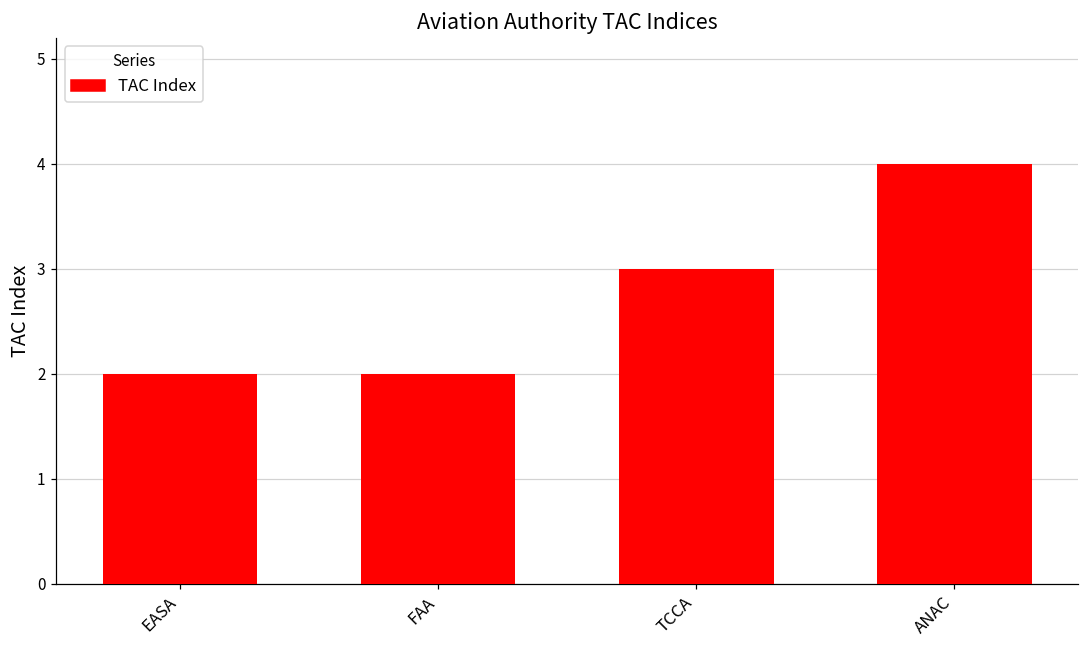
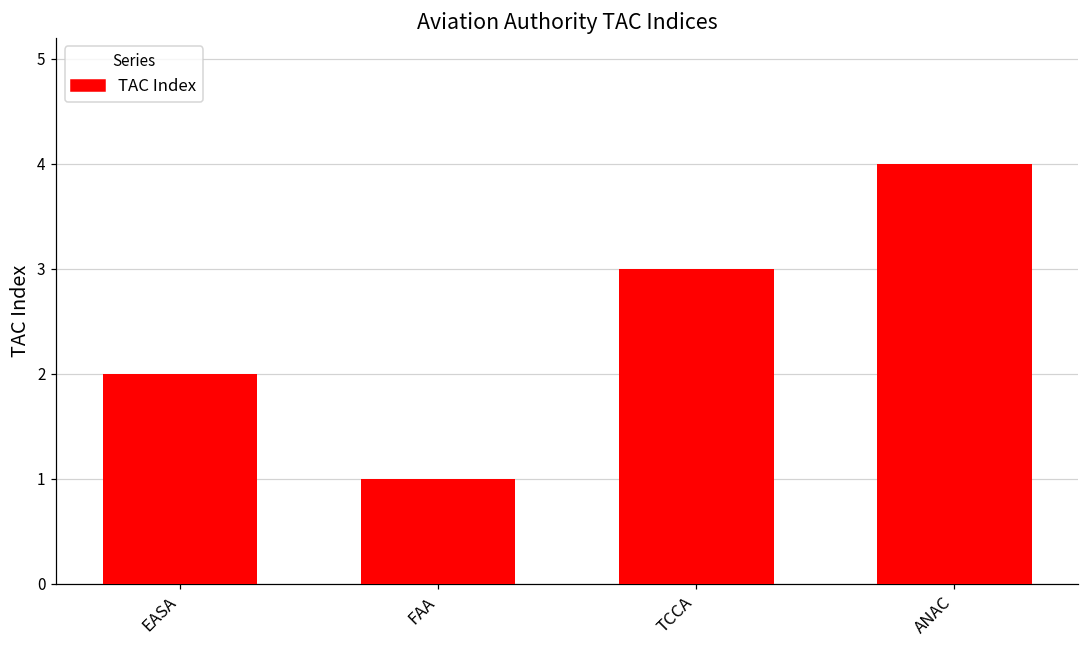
  {
    "EASA": 2,
-   "FAA": 2,
+   "FAA": 1,
    "TCCA": 3,
    "ANAC": 4
  }
